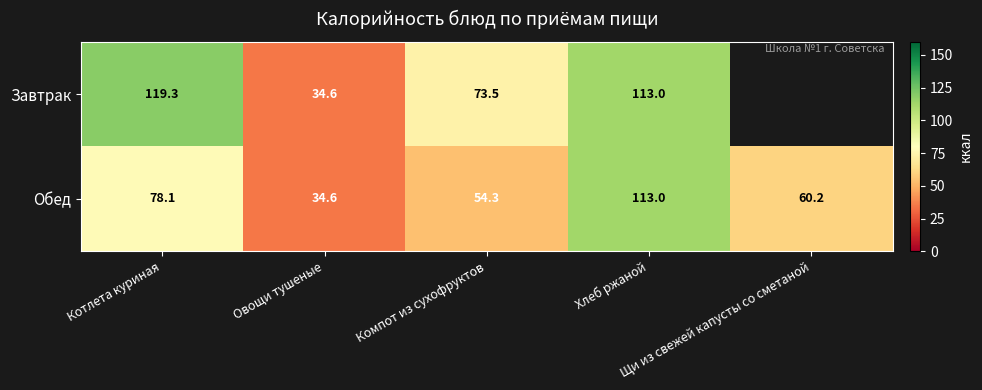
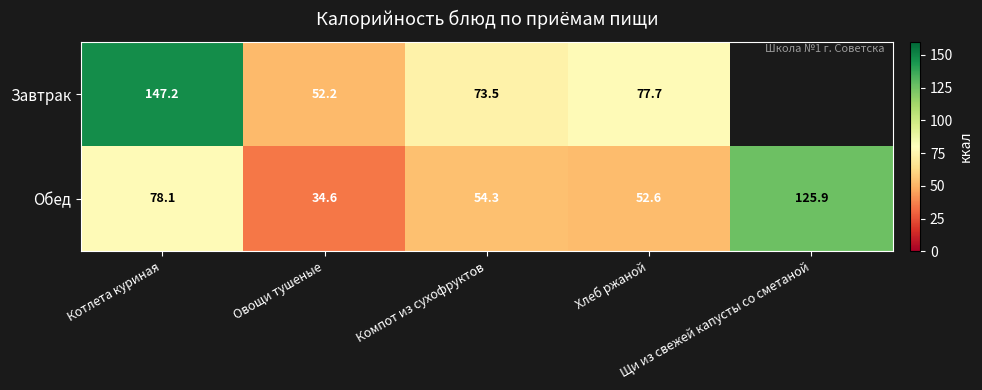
  {
    "Завтрак": {
-     "Котлета куриная": 119.3,
-     "Овощи тушеные": 34.6,
+     "Котлета куриная": 147.2,
+     "Овощи тушеные": 52.2,
      "Компот из сухофруктов": 73.5,
-     "Хлеб ржаной": 113.0
+     "Хлеб ржаной": 77.7
    },
    "Обед": {
      "Котлета куриная": 78.1,
      "Овощи тушеные": 34.6,
      "Компот из сухофруктов": 54.3,
-     "Хлеб ржаной": 113.0,
-     "Щи из свежей капусты со сметаной": 60.2
+     "Хлеб ржаной": 52.6,
+     "Щи из свежей капусты со сметаной": 125.9
    }
  }
